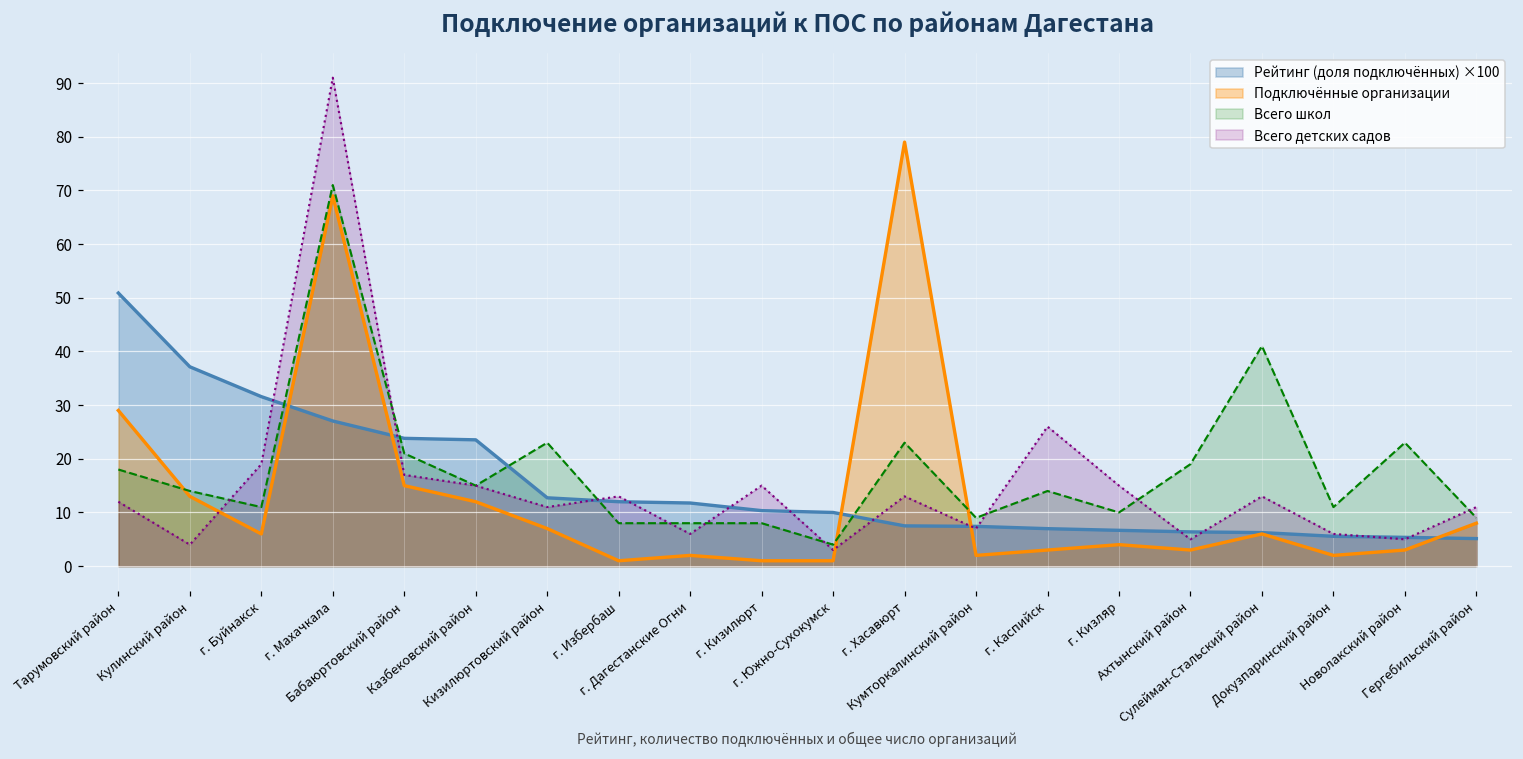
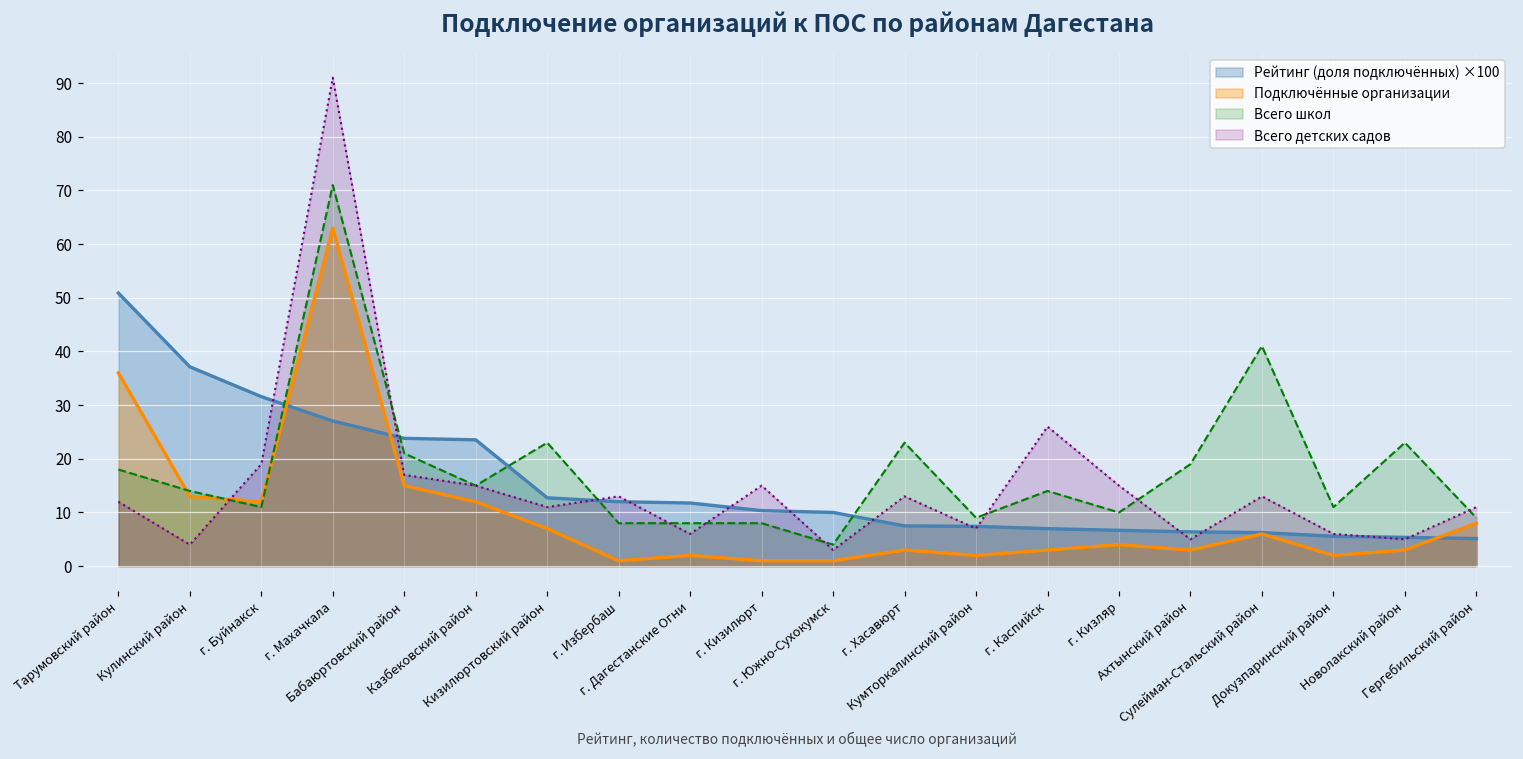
  {
    "Подключённые организации": {
-     "Тарумовский район": 29,
+     "Тарумовский район": 36,
      "Кулинский район": 13,
-     "г. Буйнакск": 6,
-     "г. Махачкала": 69,
+     "г. Буйнакск": 12,
+     "г. Махачкала": 63,
      "Бабаюртовский район": 15,
      "Казбековский район": 12,
      "Кизилюртовский район": 7,
      "г. Избербаш": 1,
      "г. Дагестанские Огни": 2,
      "г. Кизилюрт": 1,
      "г. Южно-Сухокумск": 1,
-     "г. Хасавюрт": 79,
+     "г. Хасавюрт": 3,
      "Кумторкалинский район": 2,
      "г. Каспийск": 3,
      "г. Кизляр": 4,
      "Ахтынский район": 3,
      "Докузпаринский район": 2,
      "Новолакский район": 3,
      "Гергебильский район": 8
    }
  }
